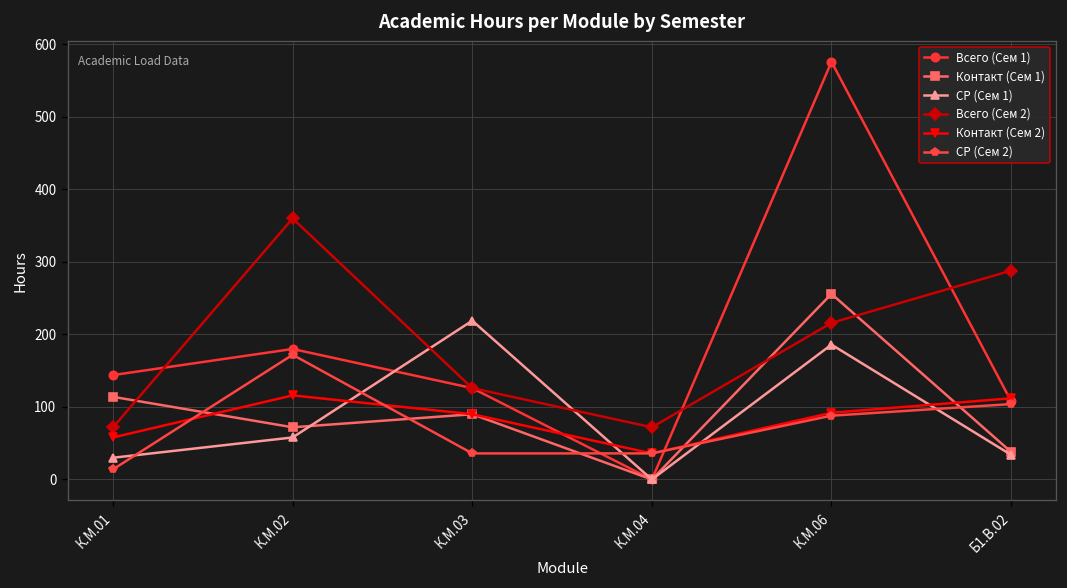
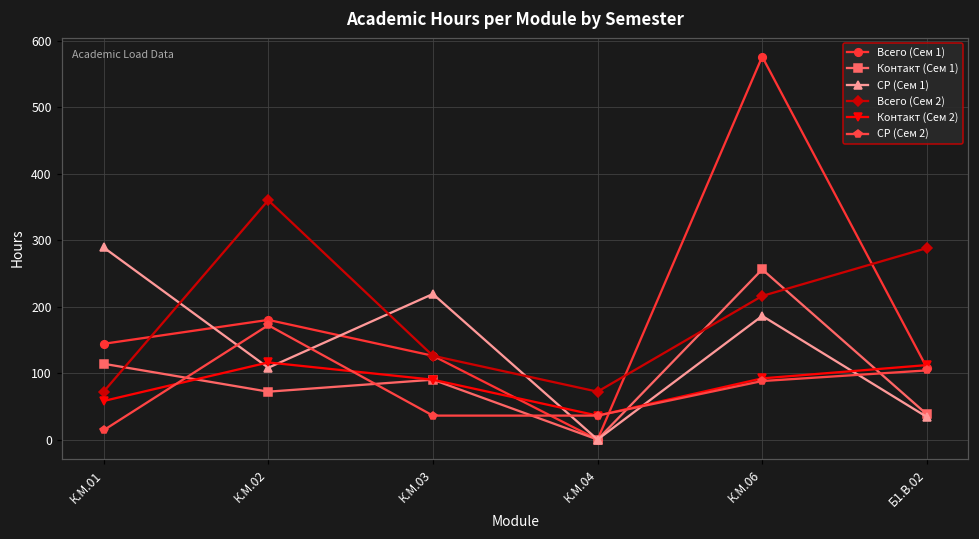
  {
    "СР (Сем 1)": {
-     "К.М.01": 30,
-     "К.М.02": 60,
+     "К.М.01": 290,
+     "К.М.02": 110,
      "К.М.03": 220,
      "К.М.06": 190
    }
  }
